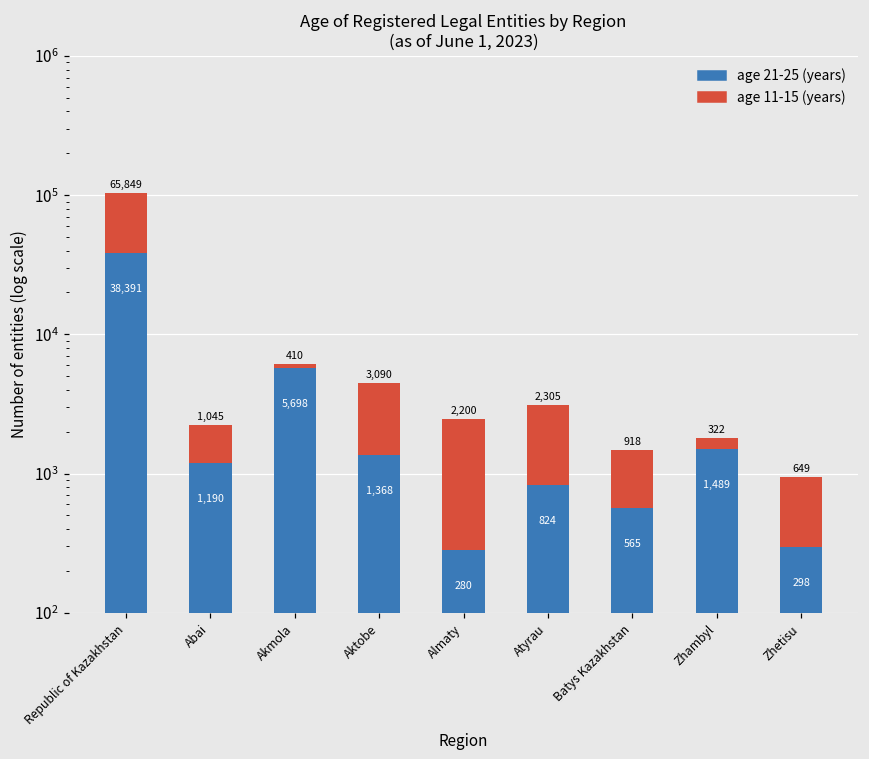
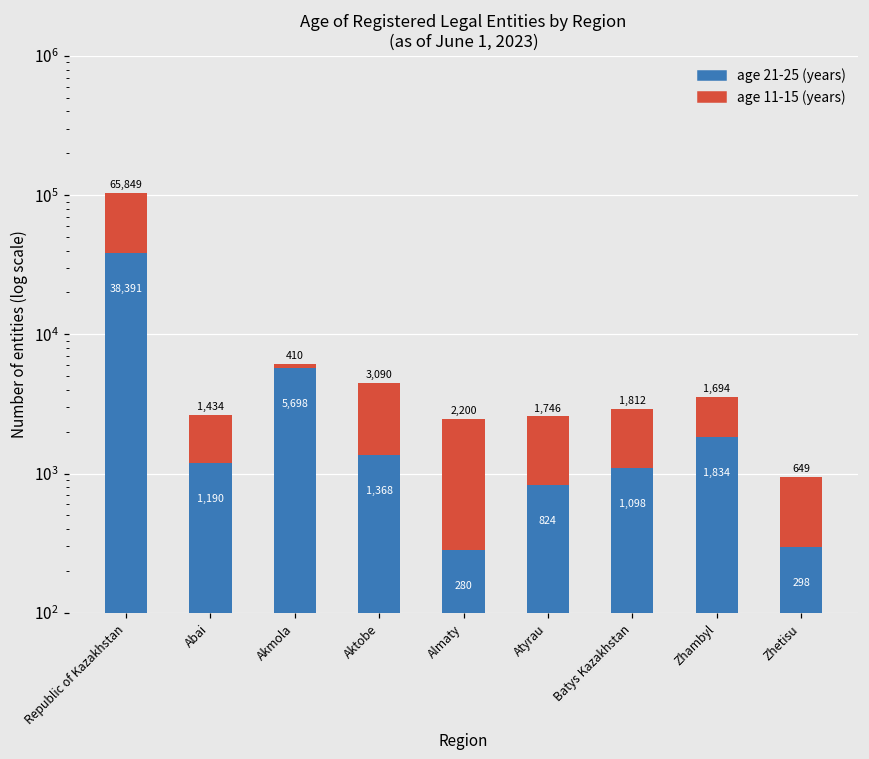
  {
    "age 21-25 (years)": {
      "Republic of Kazakhstan": "38,391",
      "Abai": "1,190",
      "Akmola": "5,698",
      "Aktobe": "1,368",
      "Almaty": "280",
      "Atyrau": "824",
-     "Batys Kazakhstan": "565",
-     "Zhambyl": "1,489",
+     "Batys Kazakhstan": "1,098",
+     "Zhambyl": "1,834",
      "Zhetisu": "298"
    },
    "age 11-15 (years)": {
      "Republic of Kazakhstan": "65,849",
-     "Abai": "1,045",
+     "Abai": "1,434",
      "Akmola": "410",
      "Aktobe": "3,090",
      "Almaty": "2,200",
-     "Atyrau": "2,305",
-     "Batys Kazakhstan": "918",
-     "Zhambyl": "322",
+     "Atyrau": "1,746",
+     "Batys Kazakhstan": "1,812",
+     "Zhambyl": "1,694",
      "Zhetisu": "649"
    }
  }
